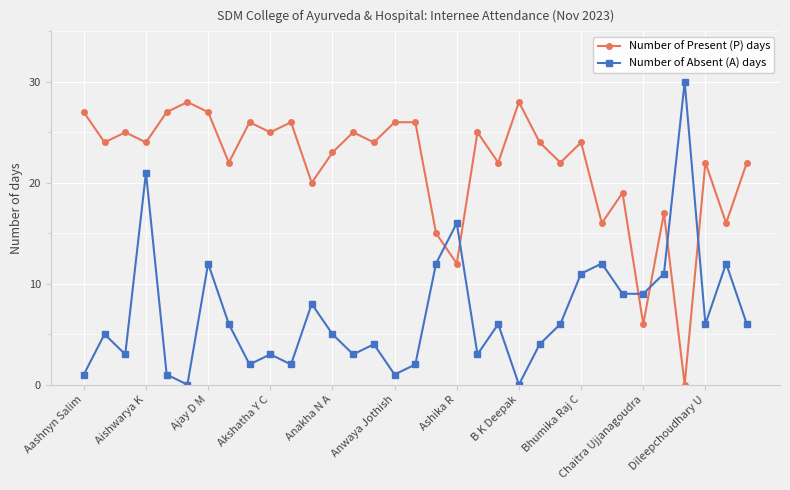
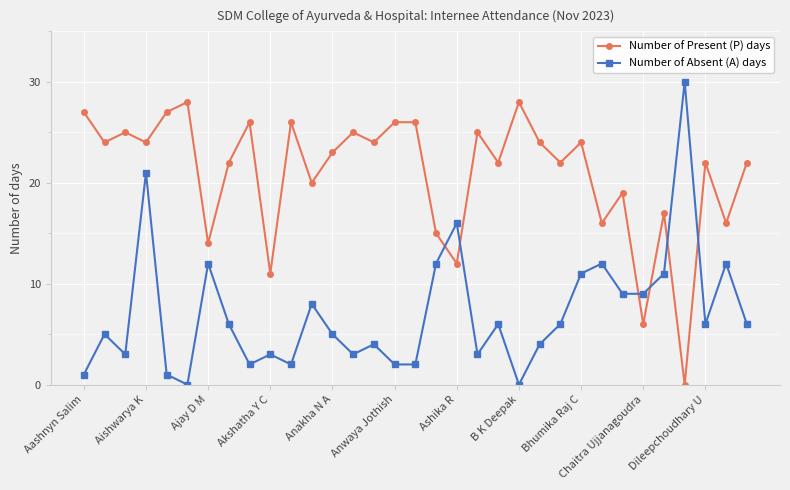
  {
    "Number of Present (P) days": {
      "Aashnyn Salim": 27,
      "Aishwarya K": 24,
-     "Ajay D M": 27,
-     "Akshatha Y C": 25,
+     "Ajay D M": 14,
+     "Akshatha Y C": 11,
      "Anakha N A": 23,
      "Anwaya Jothish": 26,
      "Ashika R": 12,
      "B K Deepak": 28,
      "Bhumika Raj C": 24,
      "Chaitra Ujjanagoudra": 6,
      "Dileepchoudhary U": 22
    },
    "Number of Absent (A) days": {
      "Aashnyn Salim": 1,
      "Aishwarya K": 21,
      "Ajay D M": 12,
      "Akshatha Y C": 3,
      "Anakha N A": 5,
-     "Anwaya Jothish": 1,
+     "Anwaya Jothish": 2,
      "Ashika R": 16,
      "B K Deepak": 0,
      "Bhumika Raj C": 11,
      "Chaitra Ujjanagoudra": 9,
      "Dileepchoudhary U": 6
    }
  }
